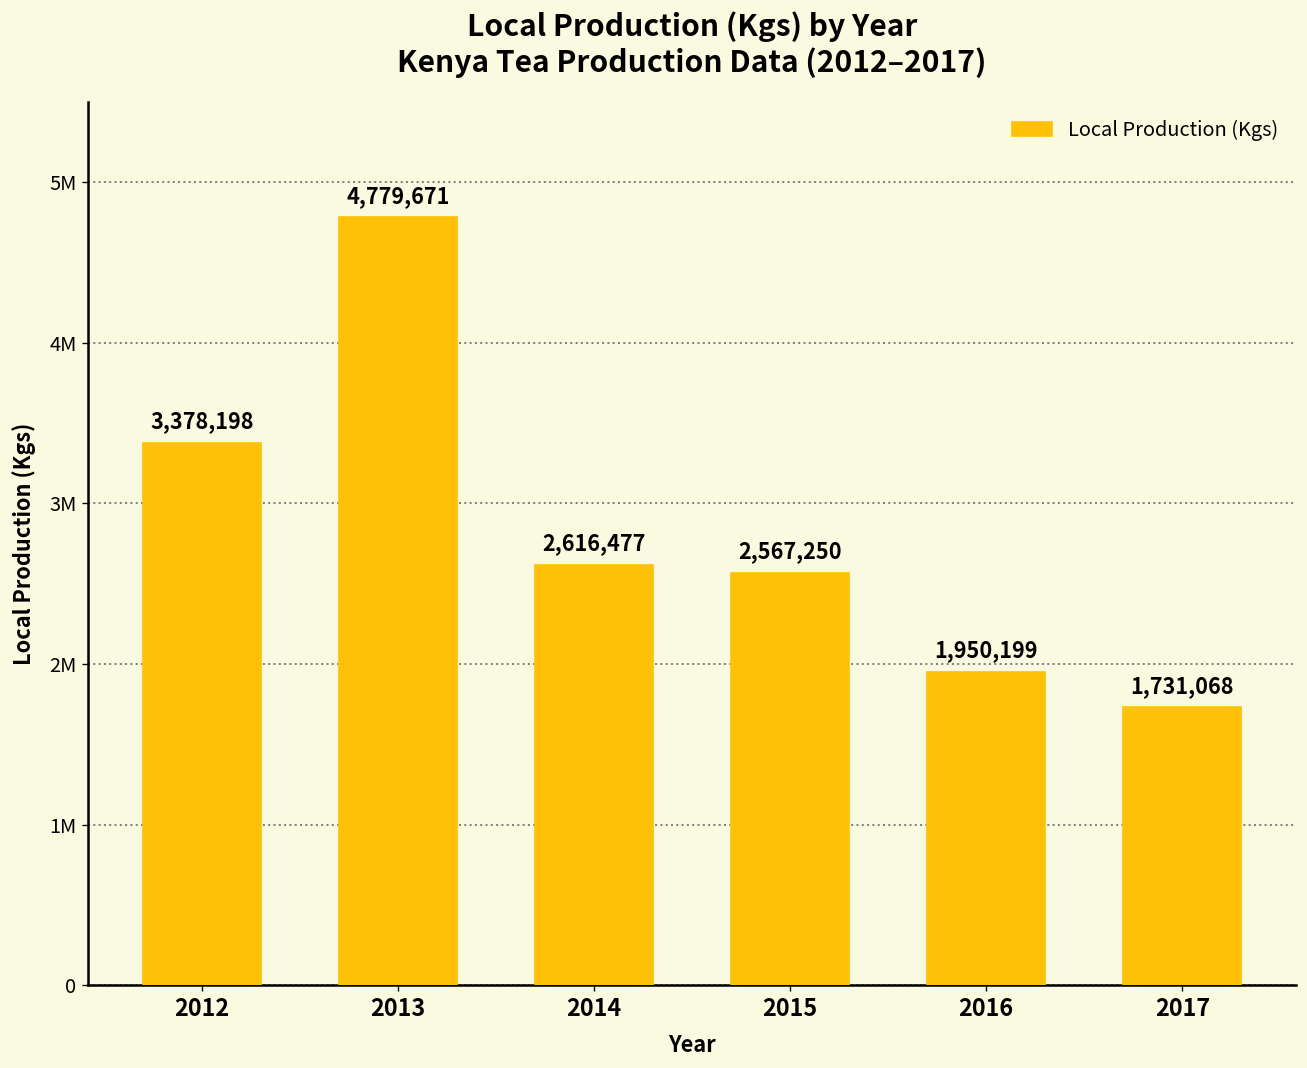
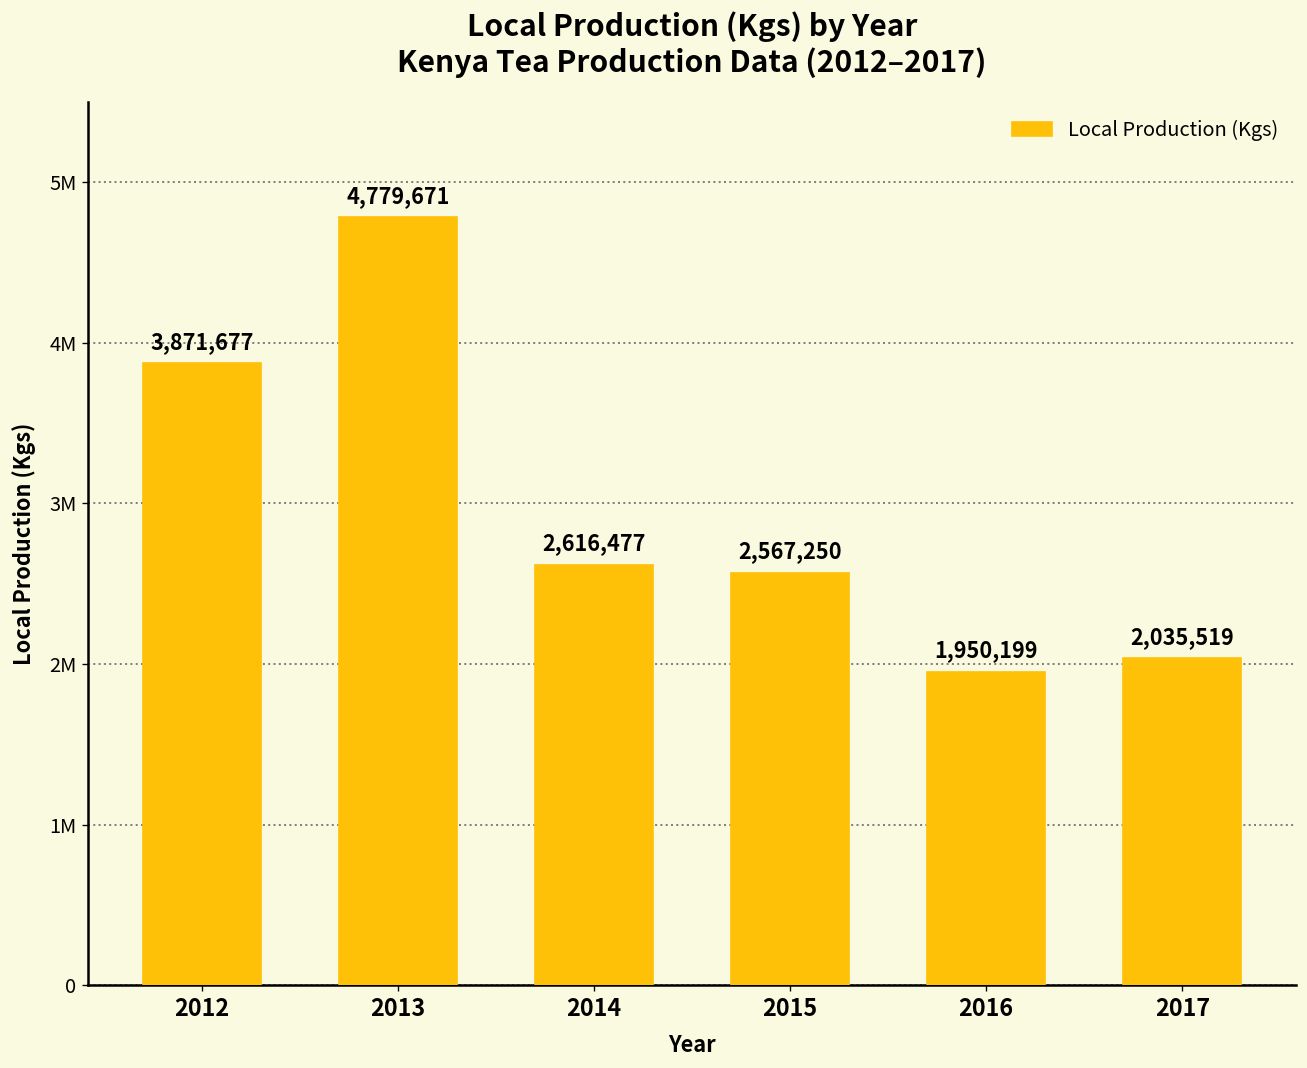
  {
-   "2012": "3,378,198",
+   "2012": "3,871,677",
    "2013": "4,779,671",
    "2014": "2,616,477",
    "2015": "2,567,250",
    "2016": "1,950,199",
-   "2017": "1,731,068"
+   "2017": "2,035,519"
  }
